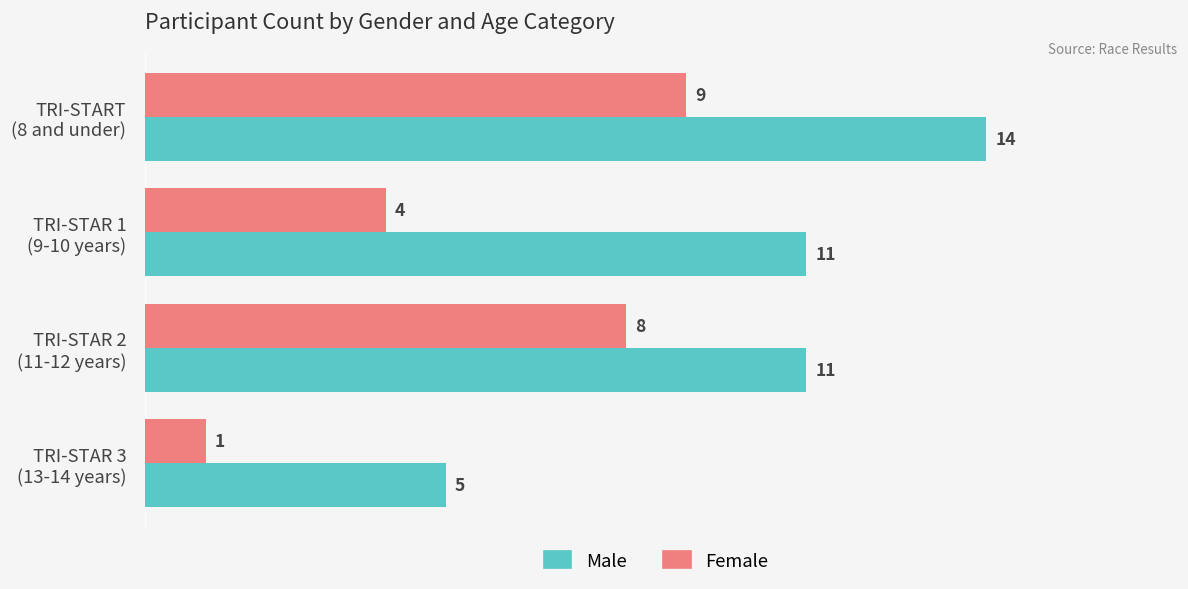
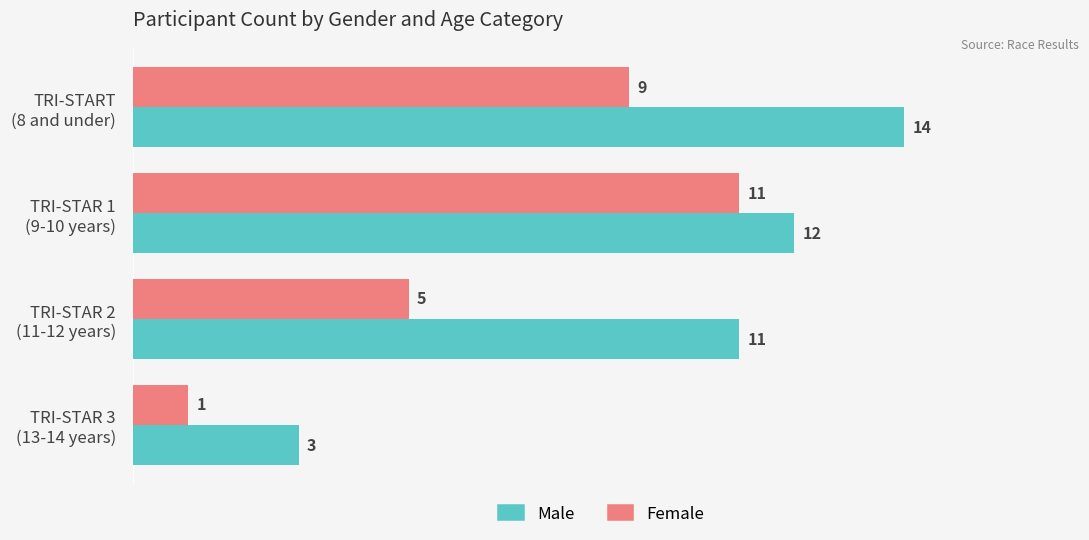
  {
    "Male": {
      "TRI-START (8 and under)": 14,
-     "TRI-STAR 1 (9-10 years)": 11,
+     "TRI-STAR 1 (9-10 years)": 12,
      "TRI-STAR 2 (11-12 years)": 11,
-     "TRI-STAR 3 (13-14 years)": 5
+     "TRI-STAR 3 (13-14 years)": 3
    },
    "Female": {
      "TRI-START (8 and under)": 9,
-     "TRI-STAR 1 (9-10 years)": 4,
-     "TRI-STAR 2 (11-12 years)": 8,
+     "TRI-STAR 1 (9-10 years)": 11,
+     "TRI-STAR 2 (11-12 years)": 5,
      "TRI-STAR 3 (13-14 years)": 1
    }
  }
